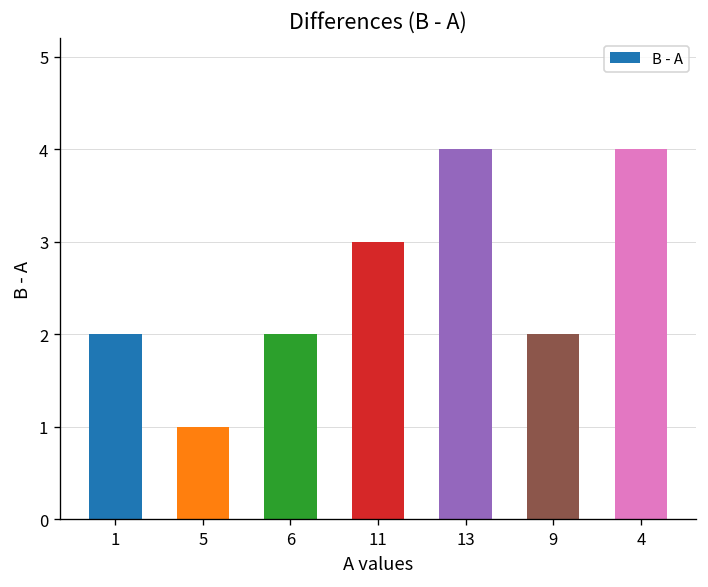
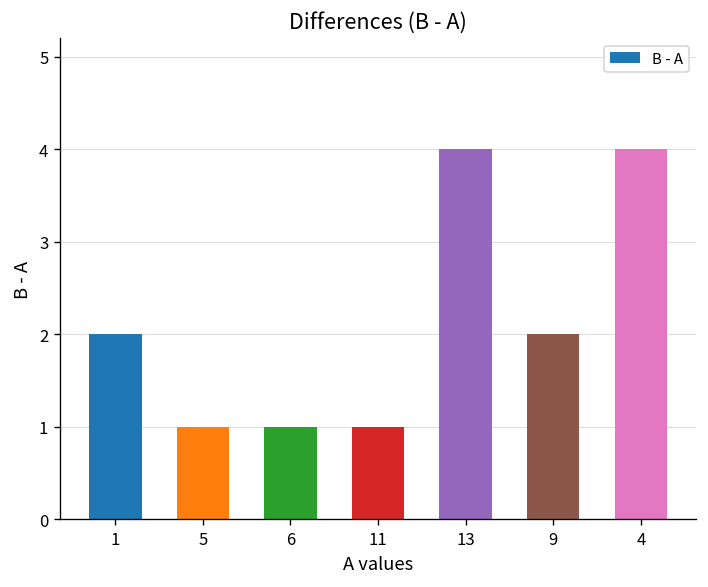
  {
    "1": 2,
    "5": 1,
-   "6": 2,
-   "11": 3,
+   "6": 1,
+   "11": 1,
    "13": 4,
    "9": 2,
    "4": 4
  }
